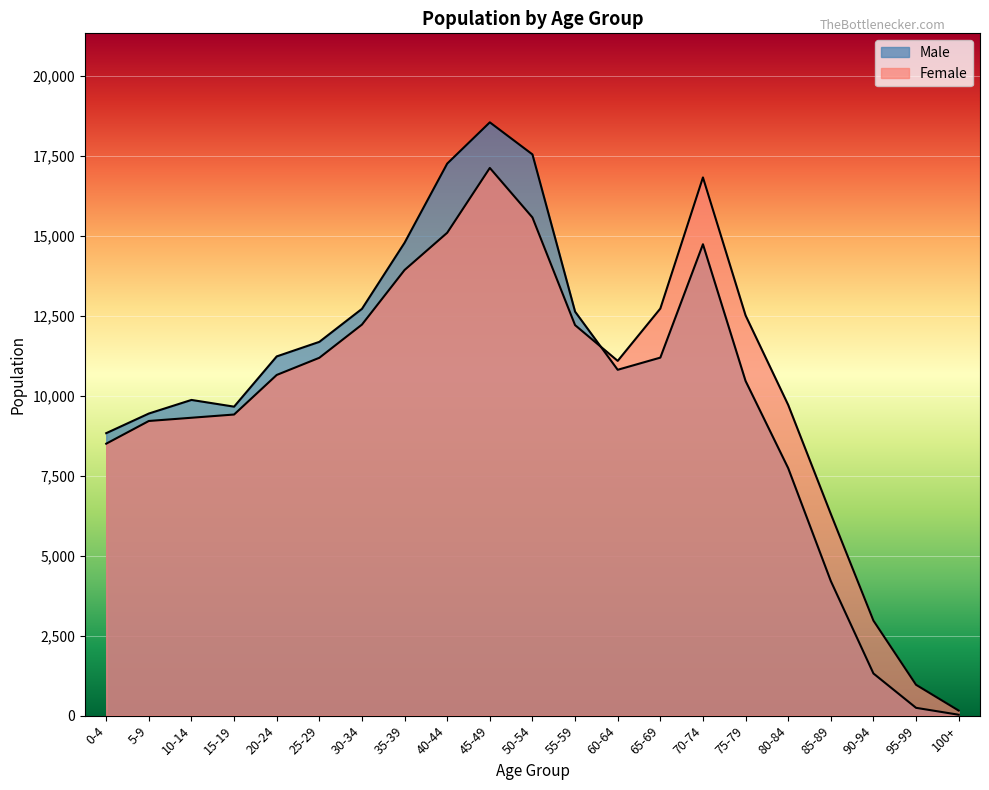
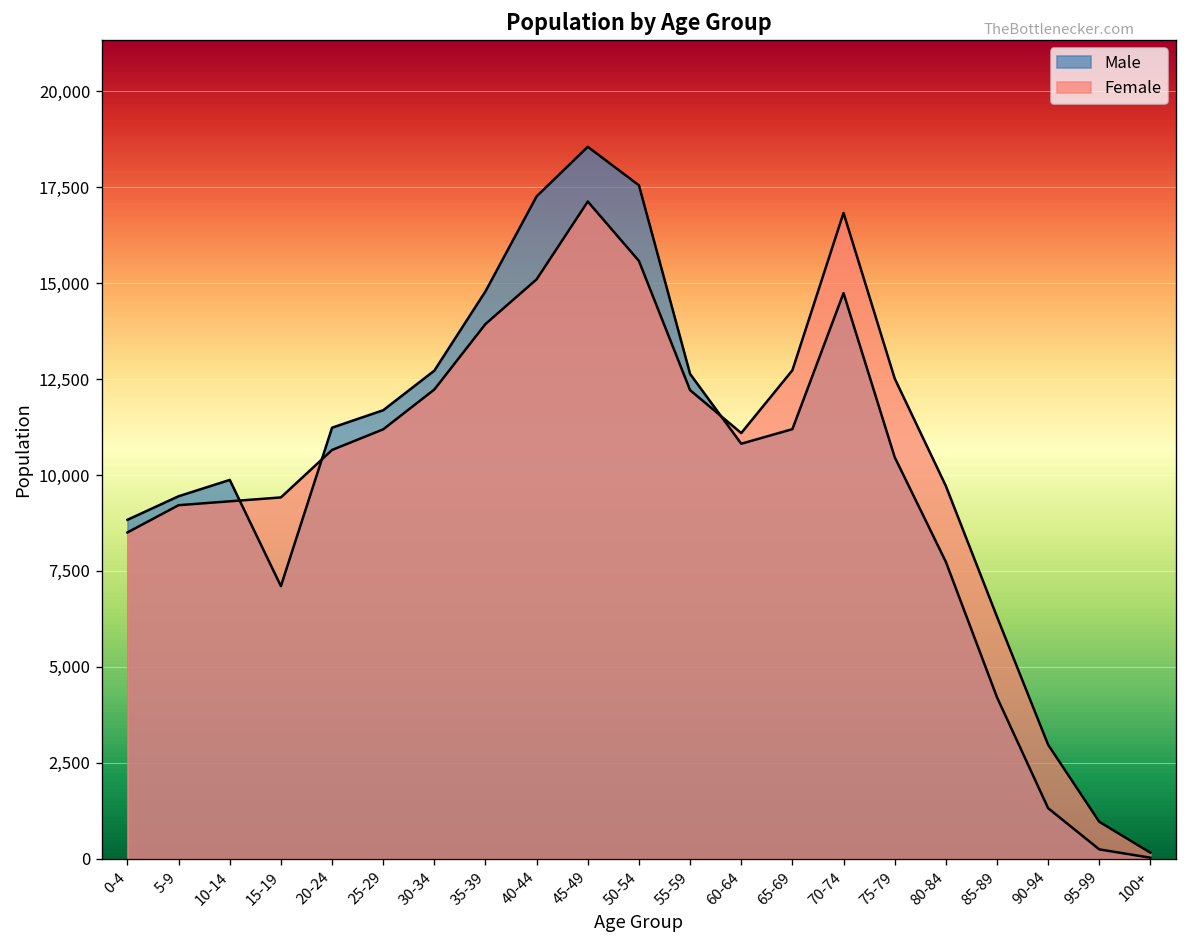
  {
    "Male": {
      "0-4": "8,800",
      "5-9": "9,400",
      "10-14": "9,900",
-     "15-19": "9,700",
+     "15-19": "7,100",
      "20-24": "11,200",
      "25-29": "11,700",
      "30-34": "12,700",
      "35-39": "14,800",
      "40-44": "17,300",
      "45-49": "18,600",
      "50-54": "17,500",
      "55-59": "12,600",
      "60-64": "10,800",
      "65-69": "11,200",
      "70-74": "14,700",
      "75-79": "10,500",
      "80-84": "7,700",
      "85-89": "4,200",
      "90-94": "1,300",
      "95-99": "200",
      "100+": "0"
    },
    "Female": {
      "0-4": "8,500",
      "5-9": "9,200",
      "10-14": "9,300",
      "15-19": "9,400",
      "20-24": "10,700",
      "25-29": "11,200",
      "30-34": "12,200",
      "35-39": "13,900",
      "40-44": "15,100",
      "45-49": "17,100",
      "50-54": "15,600",
      "55-59": "12,200",
      "60-64": "11,100",
      "65-69": "12,700",
      "70-74": "16,800",
      "75-79": "12,500",
      "80-84": "9,700",
      "85-89": "6,300",
      "90-94": "3,000",
      "95-99": "1,000",
      "100+": "200"
    }
  }
